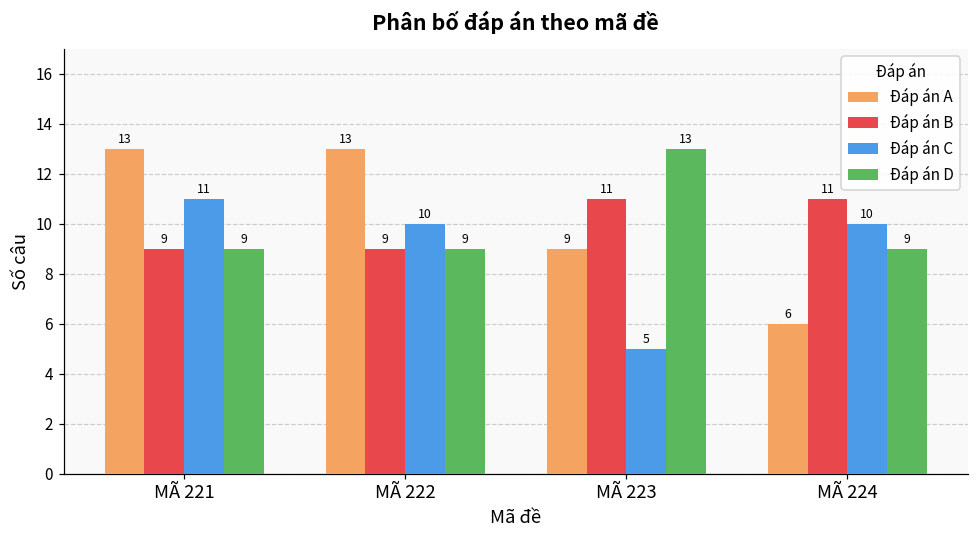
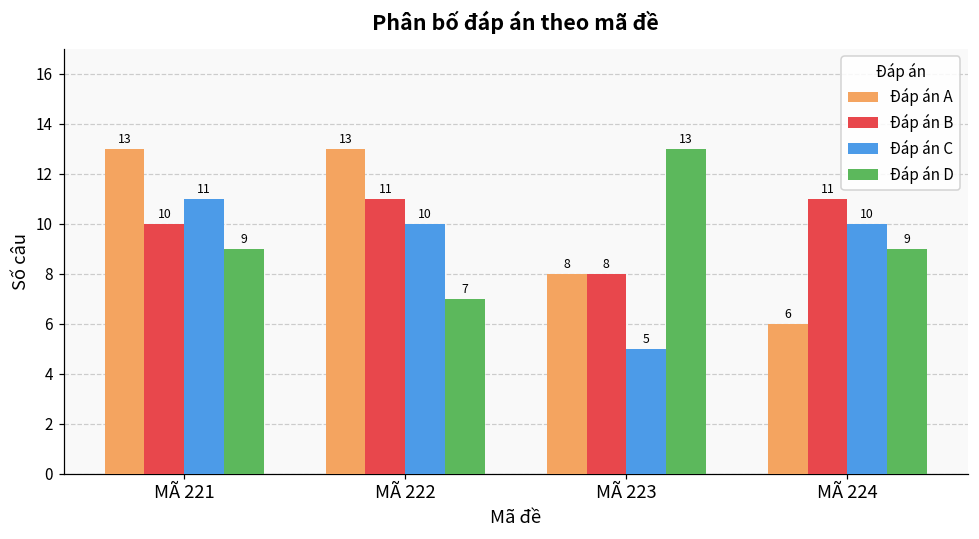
  {
    "Đáp án A": {
      "MÃ 221": 13,
      "MÃ 222": 13,
-     "MÃ 223": 9,
+     "MÃ 223": 8,
      "MÃ 224": 6
    },
    "Đáp án B": {
-     "MÃ 221": 9,
-     "MÃ 222": 9,
-     "MÃ 223": 11,
+     "MÃ 221": 10,
+     "MÃ 222": 11,
+     "MÃ 223": 8,
      "MÃ 224": 11
    },
    "Đáp án C": {
      "MÃ 221": 11,
      "MÃ 222": 10,
      "MÃ 223": 5,
      "MÃ 224": 10
    },
    "Đáp án D": {
      "MÃ 221": 9,
-     "MÃ 222": 9,
+     "MÃ 222": 7,
      "MÃ 223": 13,
      "MÃ 224": 9
    }
  }
